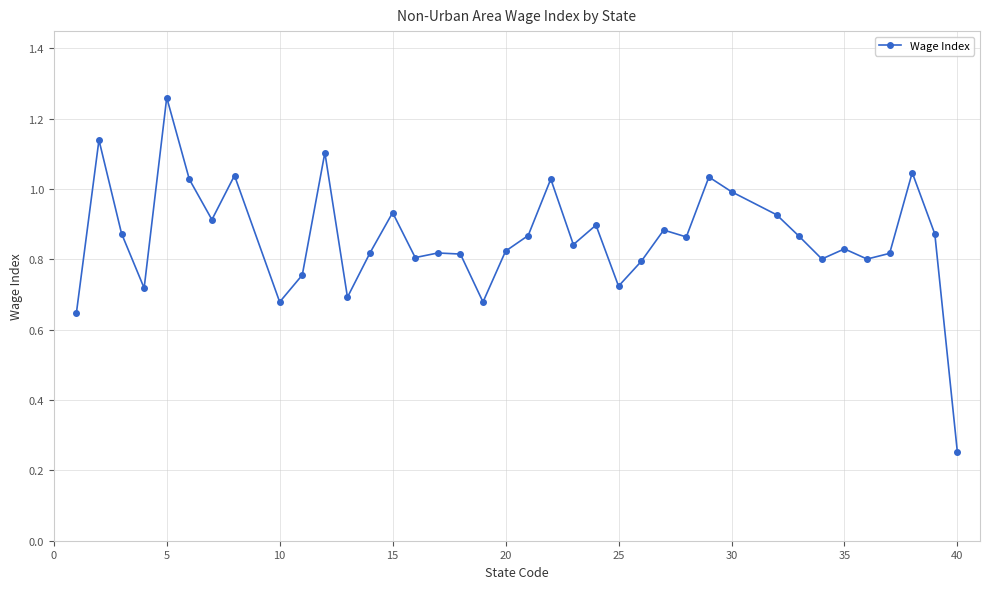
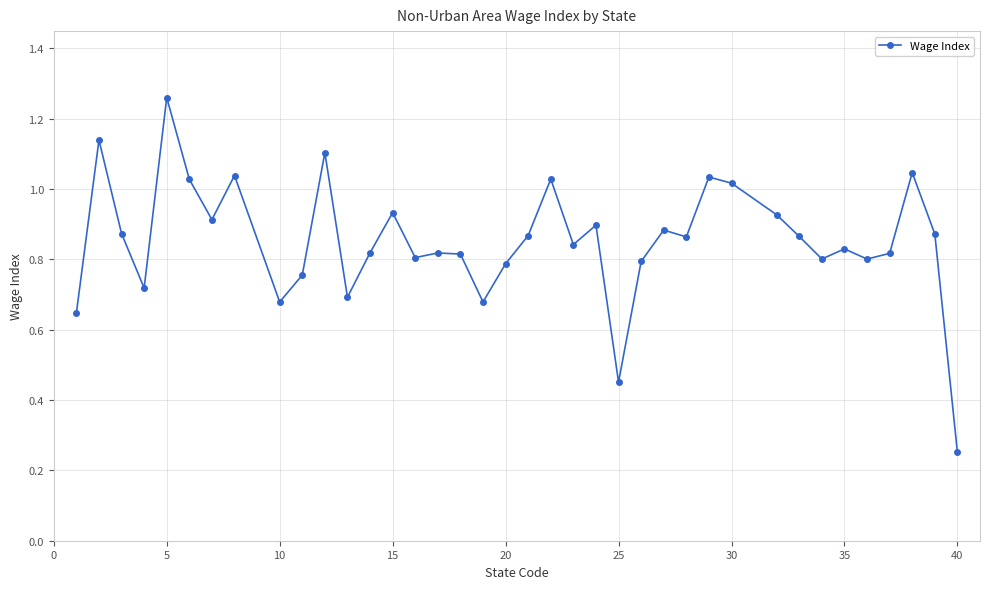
  {
    "5": 1.26,
    "10": 0.68,
    "15": 0.93,
-   "20": 0.82,
-   "25": 0.72,
-   "30": 0.99,
+   "20": 0.79,
+   "25": 0.45,
+   "30": 1.02,
    "35": 0.83,
    "40": 0.25
  }
